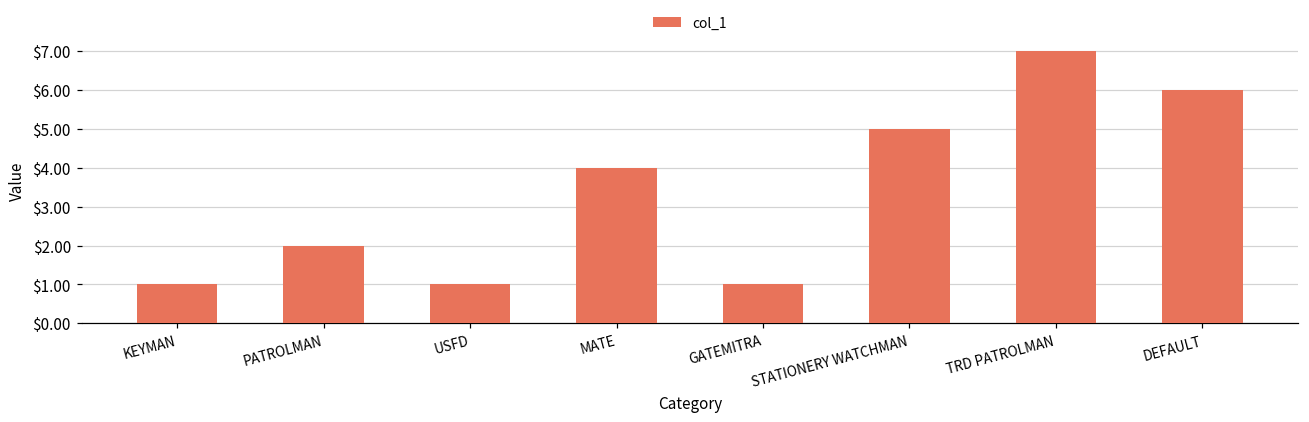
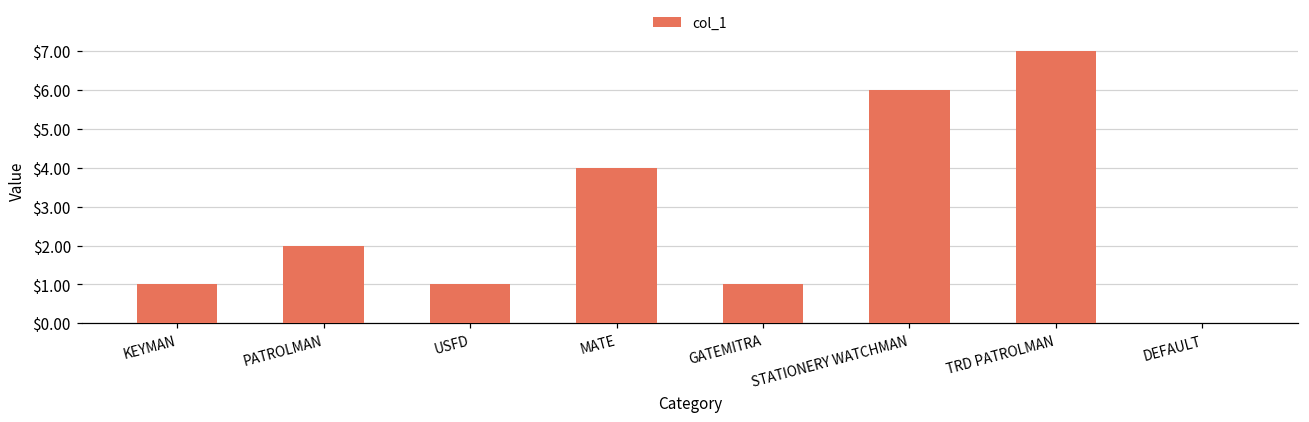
  {
    "KEYMAN": "$1",
    "PATROLMAN": "$2",
    "USFD": "$1",
    "MATE": "$4",
    "GATEMITRA": "$1",
-   "STATIONERY WATCHMAN": "$5",
+   "STATIONERY WATCHMAN": "$6",
    "TRD PATROLMAN": "$7",
-   "DEFAULT": "$6"
+   "DEFAULT": "$0"
  }
